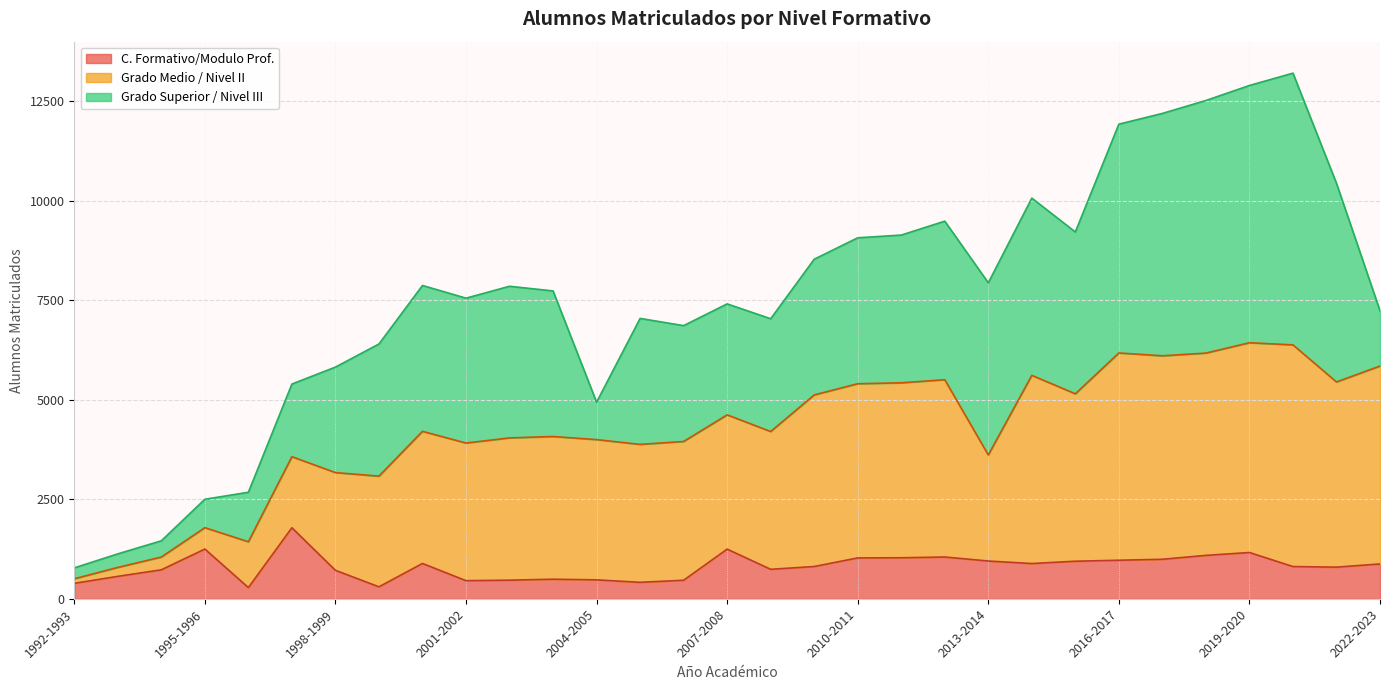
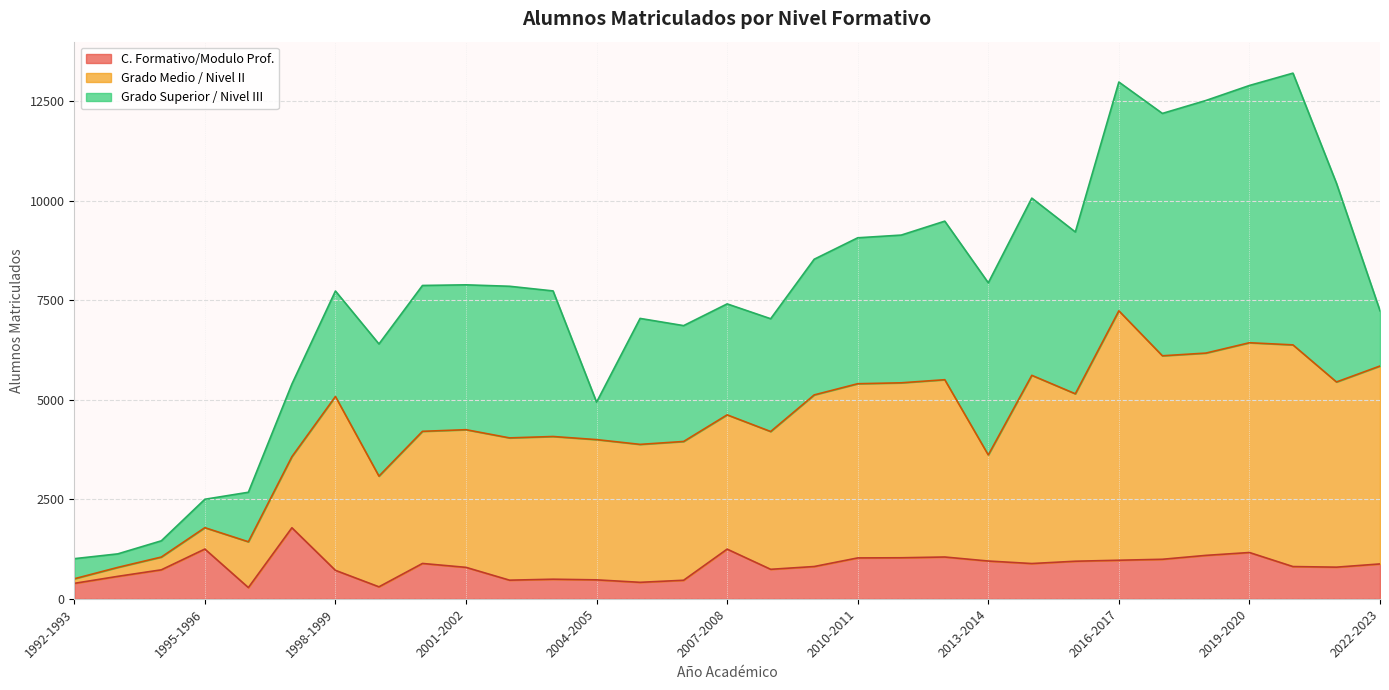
  {
    "C. Formativo/Modulo Prof.": {
      "1992-1993": 400,
      "1995-1996": 1300,
      "1998-1999": 700,
-     "2001-2002": 500,
+     "2001-2002": 800,
      "2004-2005": 500,
      "2007-2008": 1200,
      "2010-2011": 1000,
      "2013-2014": 1000,
      "2016-2017": 1000,
      "2019-2020": 1200,
      "2022-2023": 900
    },
    "Grado Medio / Nivel II": {
      "1992-1993": 100,
      "1995-1996": 500,
-     "1998-1999": 2500,
+     "1998-1999": 4400,
      "2001-2002": 3500,
      "2004-2005": 3500,
      "2007-2008": 3400,
      "2010-2011": 4400,
      "2013-2014": 2700,
-     "2016-2017": 5200,
+     "2016-2017": 6300,
      "2019-2020": 5300,
      "2022-2023": 5000
    },
    "Grado Superior / Nivel III": {
-     "1992-1993": 300,
+     "1992-1993": 500,
      "1995-1996": 700,
      "1998-1999": 2700,
      "2001-2002": 3600,
      "2004-2005": 900,
      "2007-2008": 2800,
      "2010-2011": 3700,
      "2013-2014": 4300,
      "2016-2017": 5700,
      "2019-2020": 6500,
      "2022-2023": 1400
    }
  }
